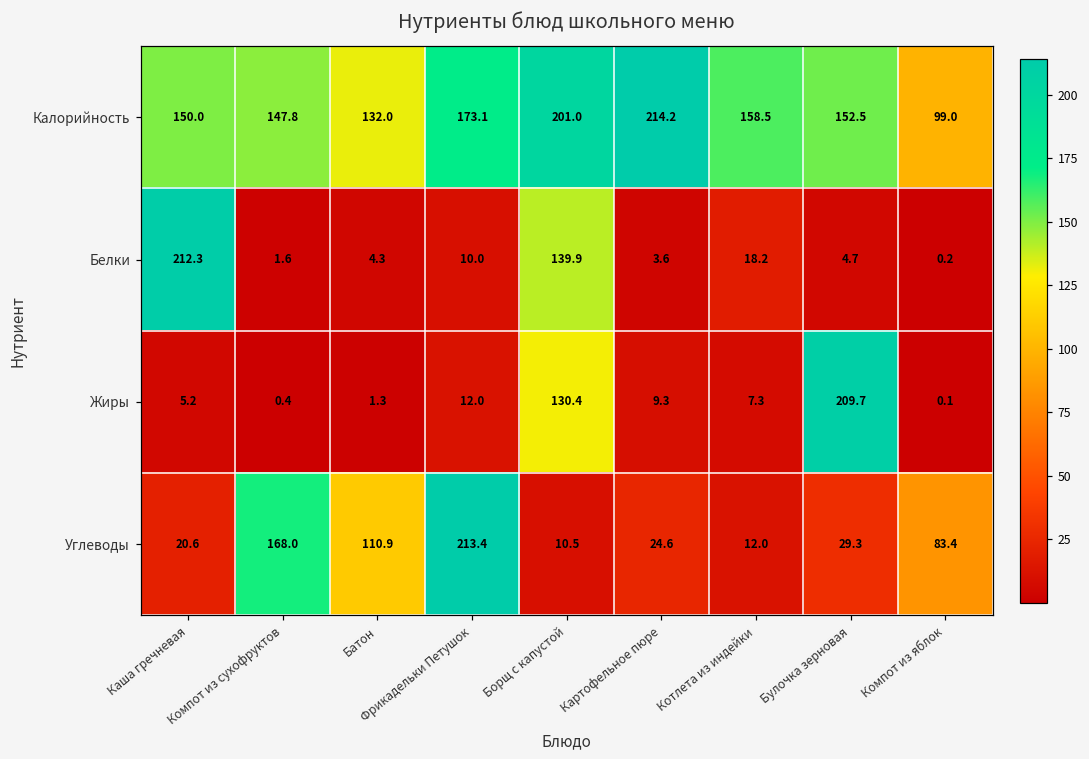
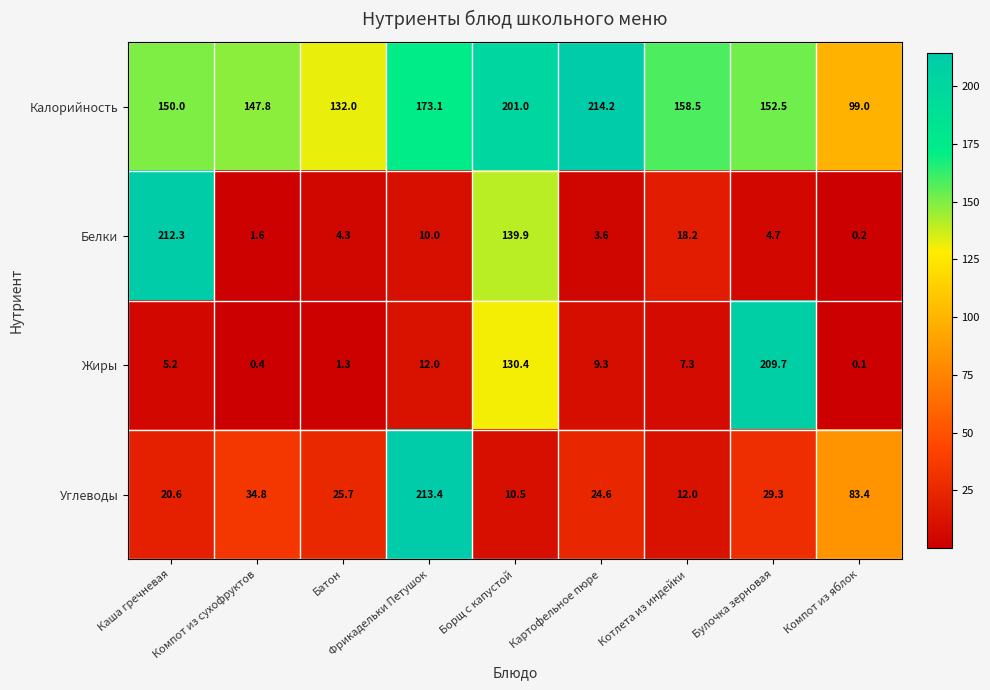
  {
    "Калорийность": {
      "Каша гречневая": 150.0,
      "Компот из сухофруктов": 147.8,
      "Батон": 132.0,
      "Фрикадельки Петушок": 173.1,
      "Борщ с капустой": 201.0,
      "Картофельное пюре": 214.2,
      "Котлета из индейки": 158.5,
      "Булочка зерновая": 152.5,
      "Компот из яблок": 99.0
    },
    "Белки": {
      "Каша гречневая": 212.3,
      "Компот из сухофруктов": 1.6,
      "Батон": 4.3,
      "Фрикадельки Петушок": 10.0,
      "Борщ с капустой": 139.9,
      "Картофельное пюре": 3.6,
      "Котлета из индейки": 18.2,
      "Булочка зерновая": 4.7,
      "Компот из яблок": 0.2
    },
    "Жиры": {
      "Каша гречневая": 5.2,
      "Компот из сухофруктов": 0.4,
      "Батон": 1.3,
      "Фрикадельки Петушок": 12.0,
      "Борщ с капустой": 130.4,
      "Картофельное пюре": 9.3,
      "Котлета из индейки": 7.3,
      "Булочка зерновая": 209.7,
      "Компот из яблок": 0.1
    },
    "Углеводы": {
      "Каша гречневая": 20.6,
-     "Компот из сухофруктов": 168.0,
-     "Батон": 110.9,
+     "Компот из сухофруктов": 34.8,
+     "Батон": 25.7,
      "Фрикадельки Петушок": 213.4,
      "Борщ с капустой": 10.5,
      "Картофельное пюре": 24.6,
      "Котлета из индейки": 12.0,
      "Булочка зерновая": 29.3,
      "Компот из яблок": 83.4
    }
  }
